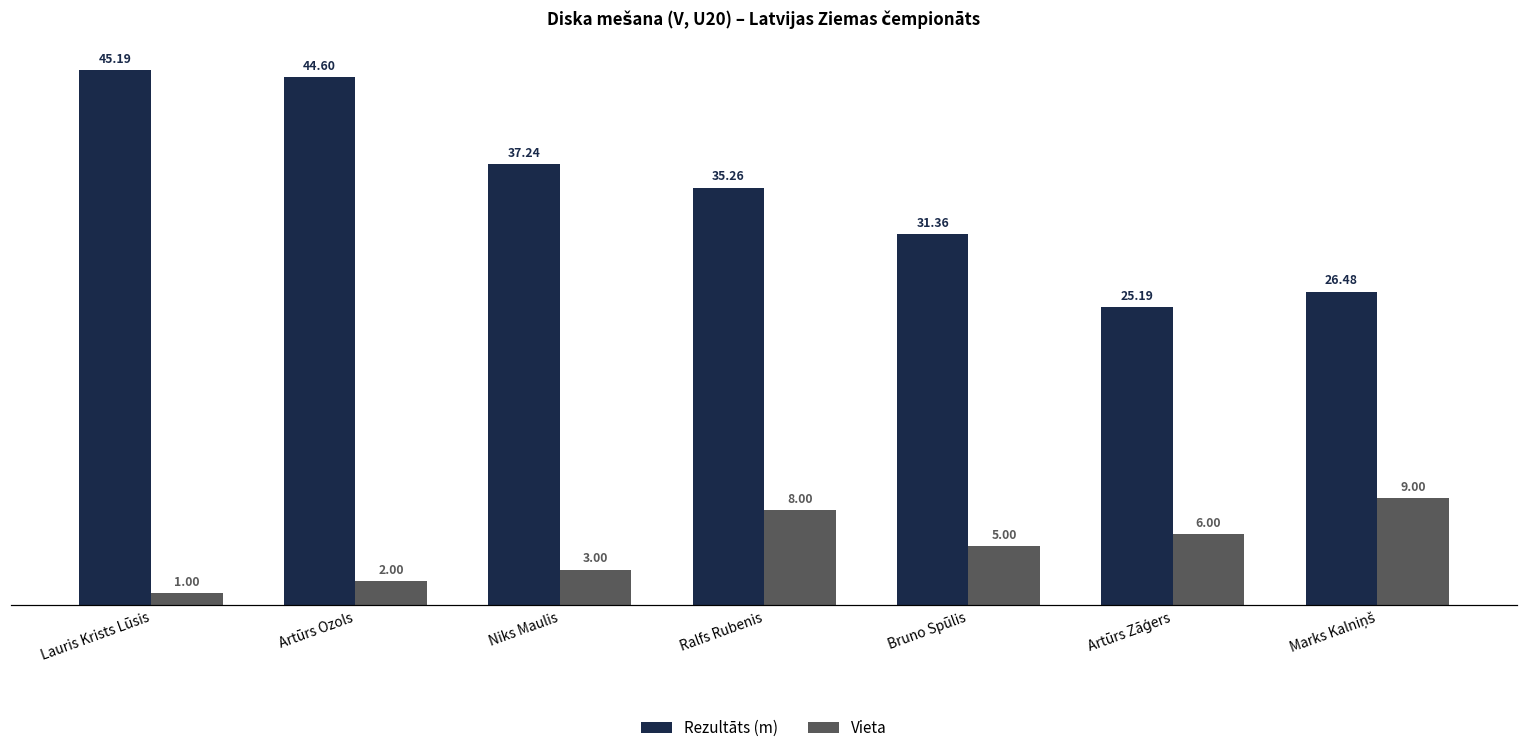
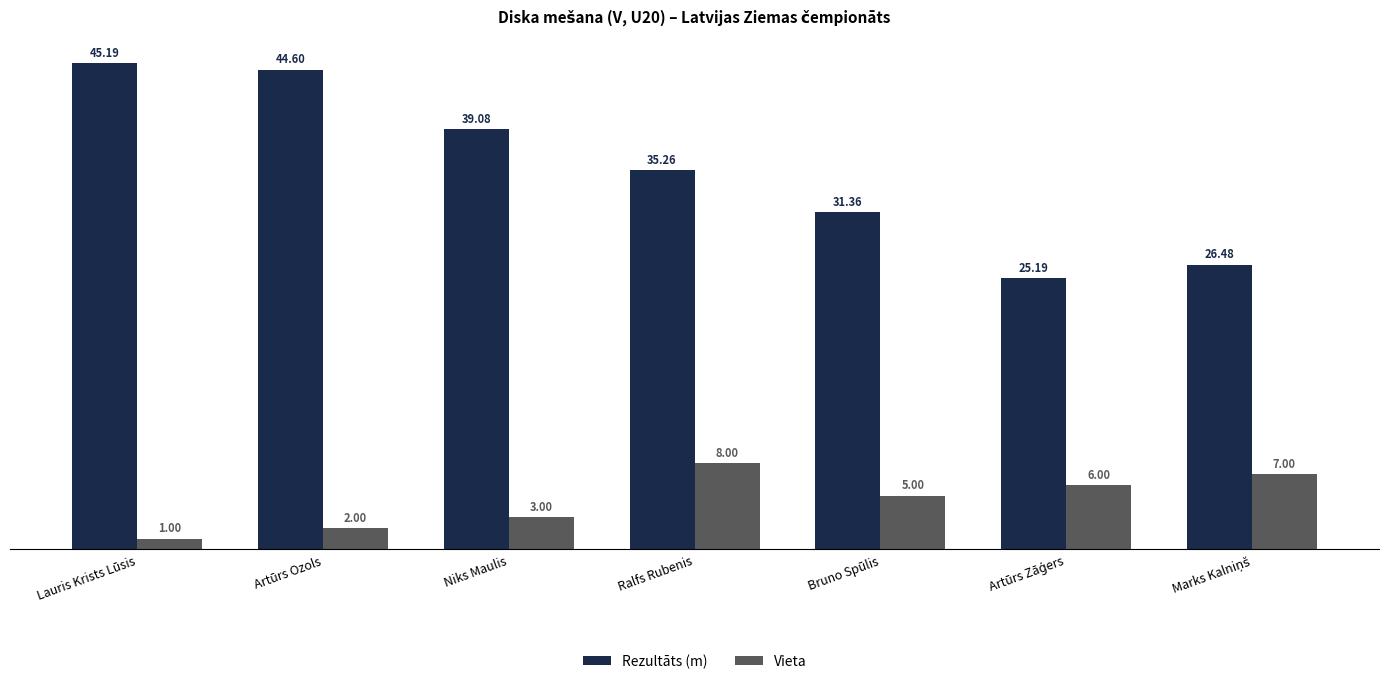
  {
    "Rezultāts (m)": {
      "Lauris Krists Lūsis": 45.19,
      "Artūrs Ozols": 44.60,
-     "Niks Maulis": 37.24,
+     "Niks Maulis": 39.08,
      "Ralfs Rubenis": 35.26,
      "Bruno Spūlis": 31.36,
      "Artūrs Zāģers": 25.19,
      "Marks Kalniņš": 26.48
    },
    "Vieta": {
      "Lauris Krists Lūsis": 1.00,
      "Artūrs Ozols": 2.00,
      "Niks Maulis": 3.00,
      "Ralfs Rubenis": 8.00,
      "Bruno Spūlis": 5.00,
      "Artūrs Zāģers": 6.00,
-     "Marks Kalniņš": 9.00
+     "Marks Kalniņš": 7.00
    }
  }
